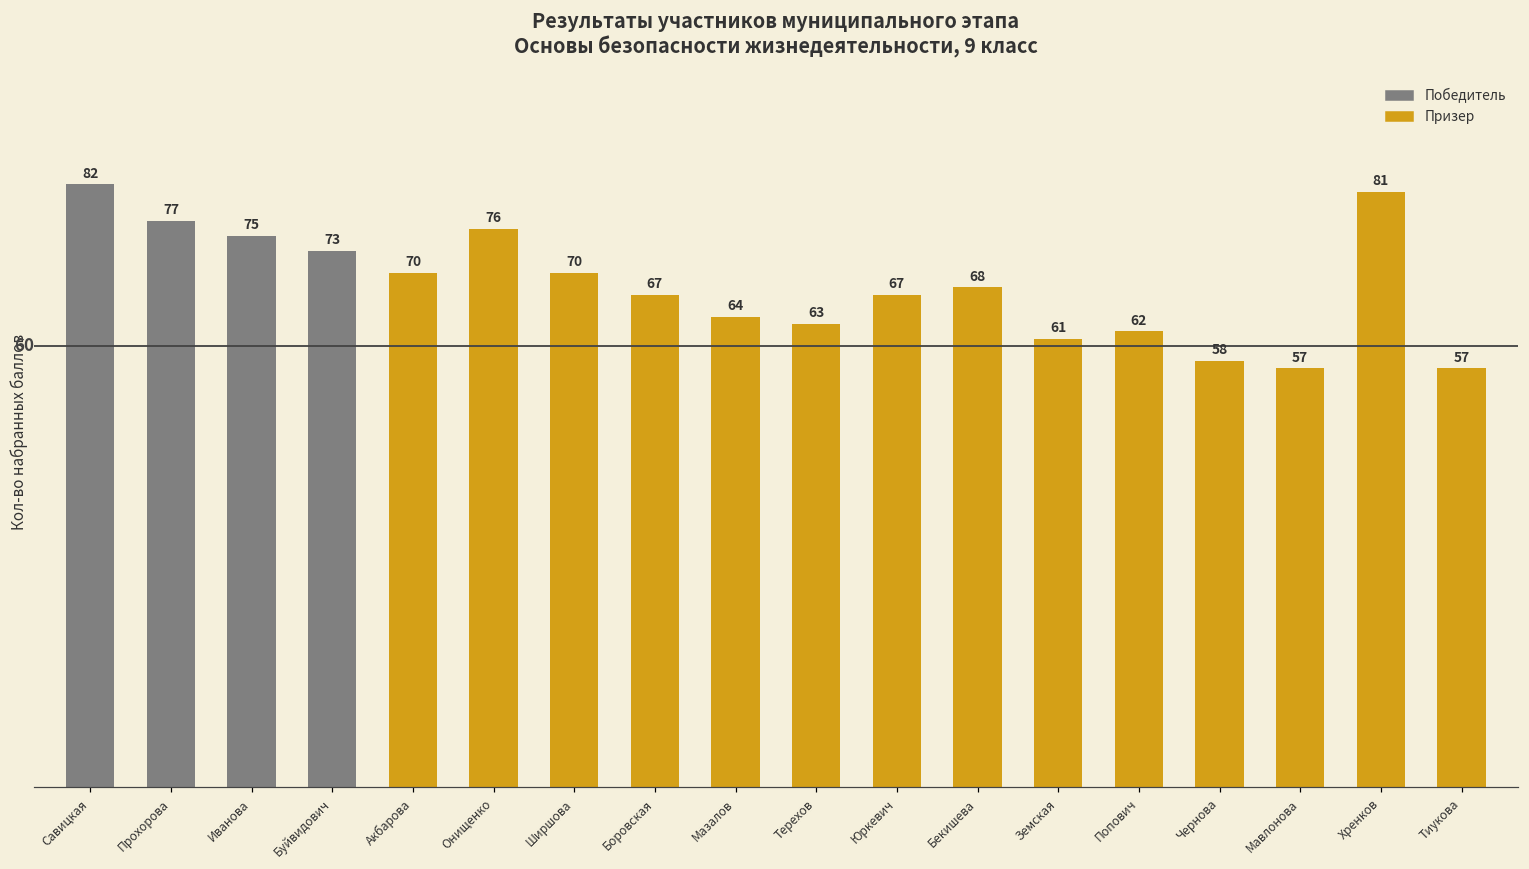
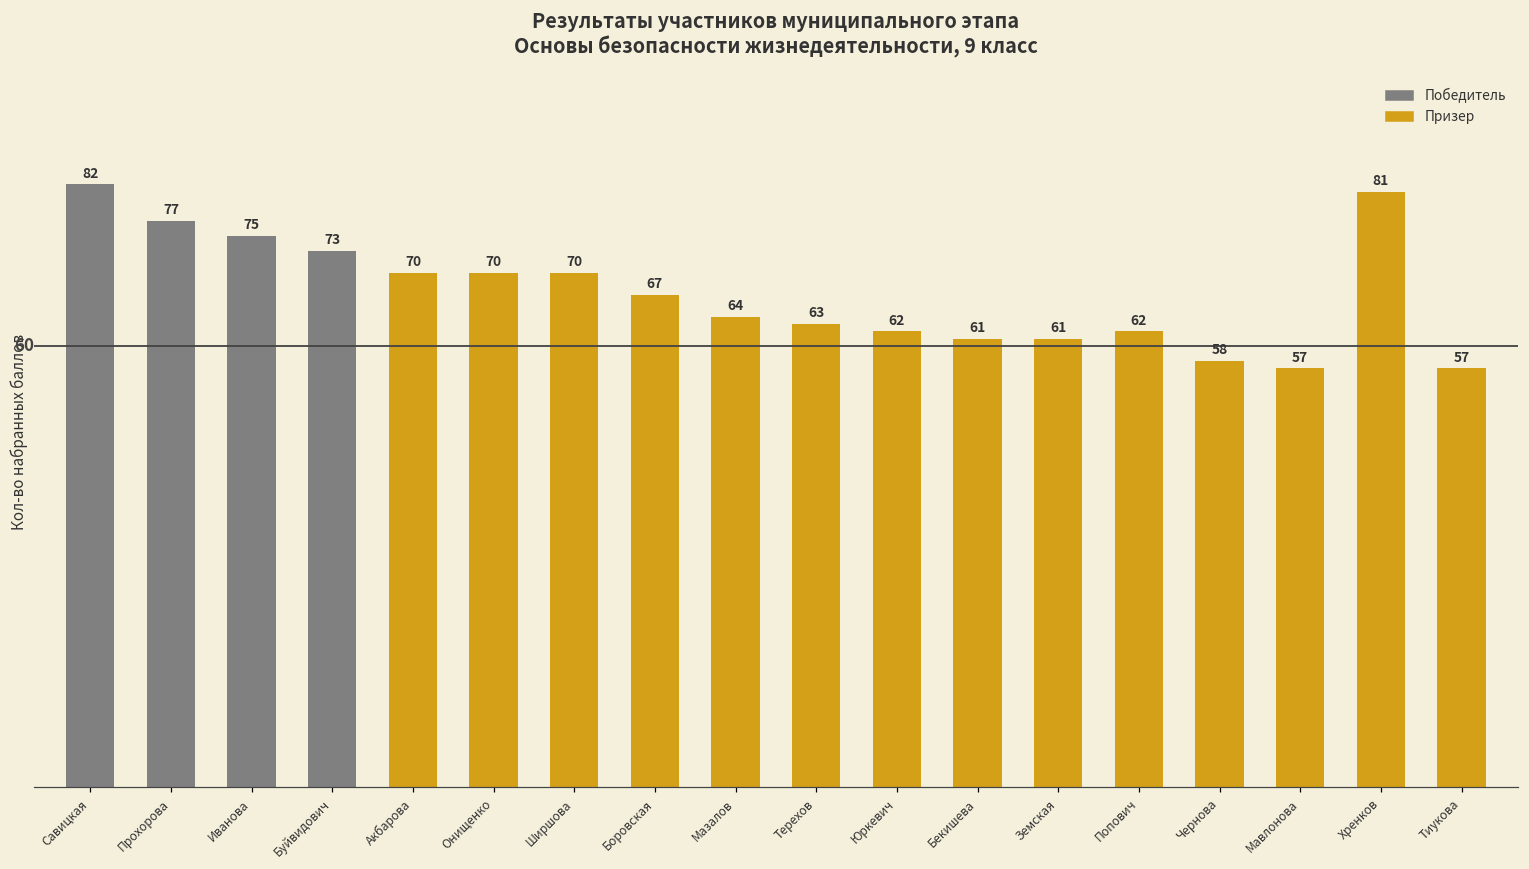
  {
    "Савицкая": 82,
    "Прохорова": 77,
    "Иванова": 75,
    "Буйвидович": 73,
    "Акбарова": 70,
-   "Онищенко": 76,
+   "Онищенко": 70,
    "Ширшова": 70,
    "Боровская": 67,
    "Мазалов": 64,
    "Терехов": 63,
-   "Юркевич": 67,
-   "Бекишева": 68,
+   "Юркевич": 62,
+   "Бекишева": 61,
    "Земская": 61,
    "Попович": 62,
    "Чернова": 58,
    "Мавлонова": 57,
    "Хренков": 81,
    "Тиукова": 57
  }
